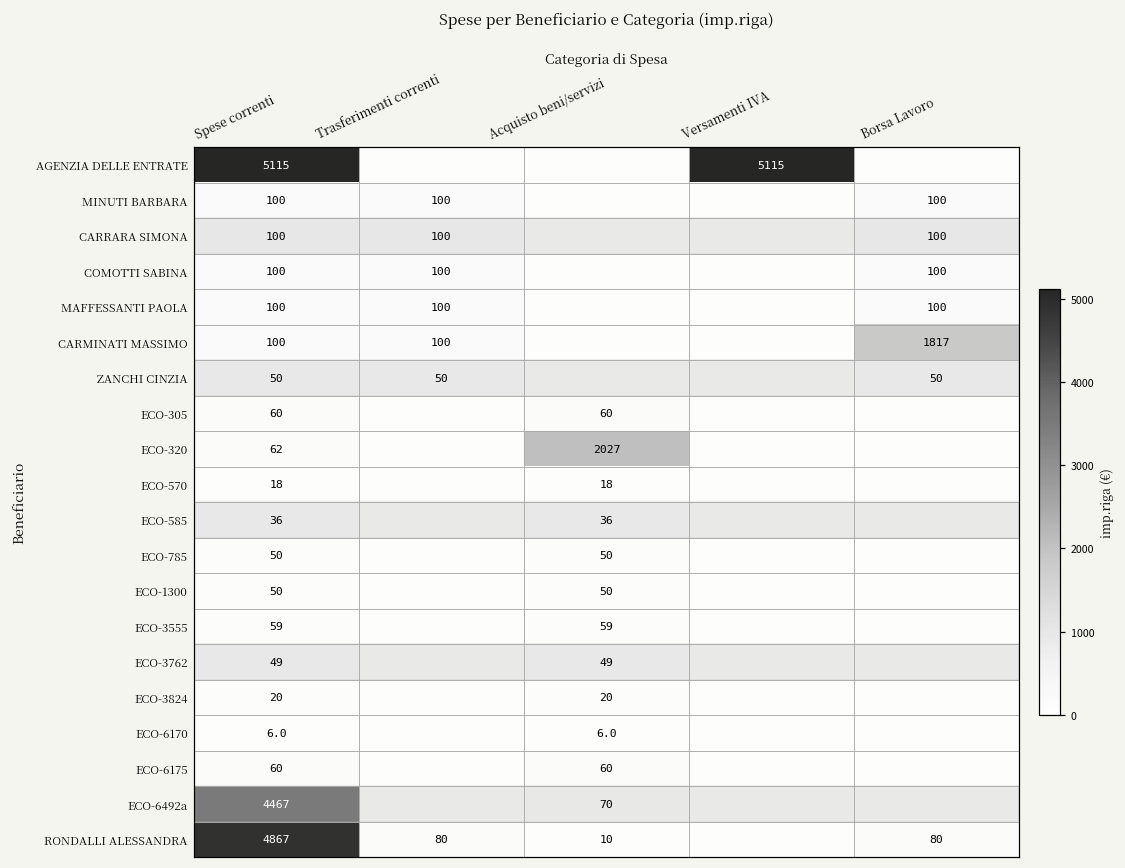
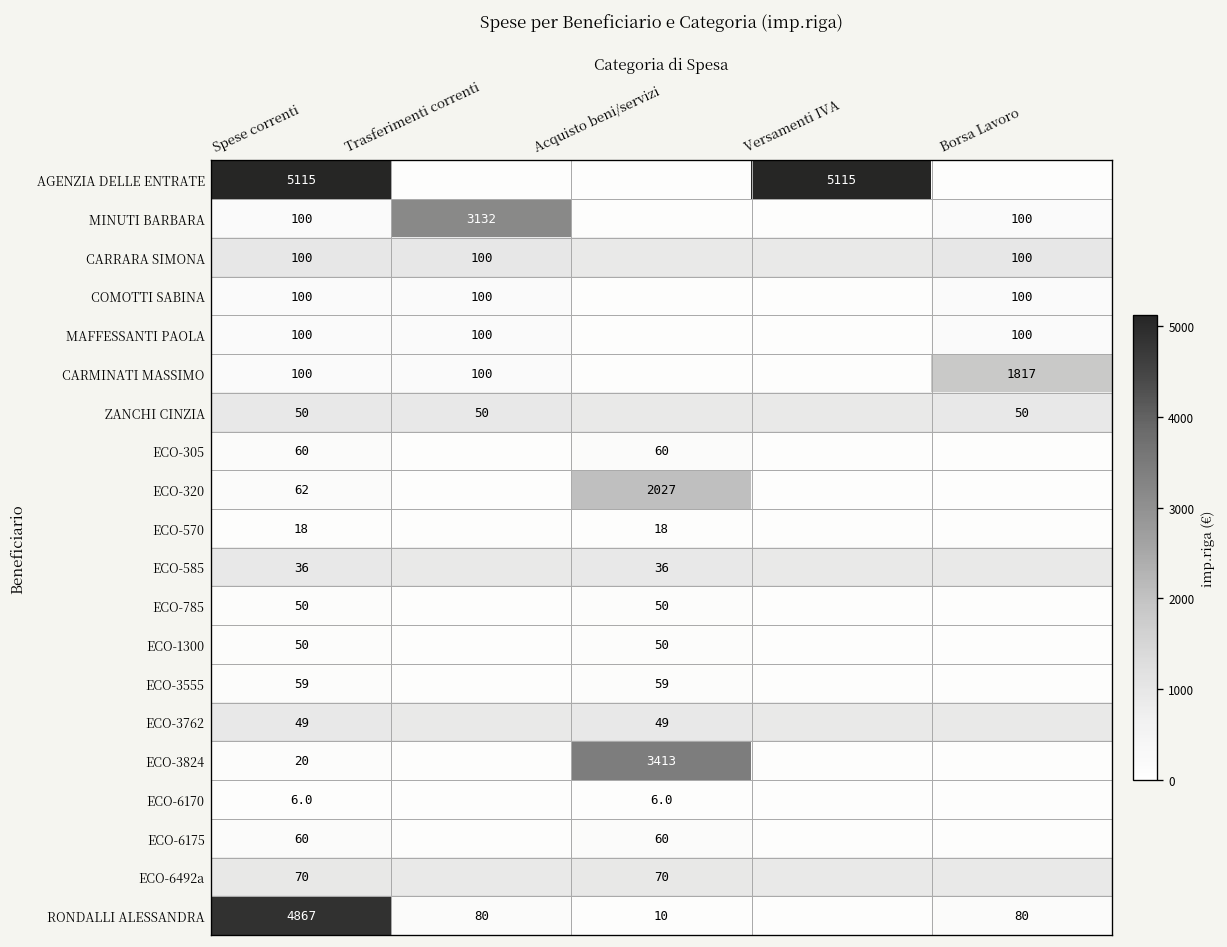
  {
    "AGENZIA DELLE ENTRATE": {
      "Spese correnti": 5115,
      "Versamenti IVA": 5115
    },
    "MINUTI BARBARA": {
      "Spese correnti": 100,
-     "Trasferimenti correnti": 100,
+     "Trasferimenti correnti": 3132,
      "Borsa Lavoro": 100
    },
    "CARRARA SIMONA": {
      "Spese correnti": 100,
      "Trasferimenti correnti": 100,
      "Borsa Lavoro": 100
    },
    "COMOTTI SABINA": {
      "Spese correnti": 100,
      "Trasferimenti correnti": 100,
      "Borsa Lavoro": 100
    },
    "MAFFESSANTI PAOLA": {
      "Spese correnti": 100,
      "Trasferimenti correnti": 100,
      "Borsa Lavoro": 100
    },
    "CARMINATI MASSIMO": {
      "Spese correnti": 100,
      "Trasferimenti correnti": 100,
      "Borsa Lavoro": 1817
    },
    "ZANCHI CINZIA": {
      "Spese correnti": 50,
      "Trasferimenti correnti": 50,
      "Borsa Lavoro": 50
    },
    "ECO-305": {
      "Spese correnti": 60,
      "Acquisto beni/servizi": 60
    },
    "ECO-320": {
      "Spese correnti": 62,
      "Acquisto beni/servizi": 2027
    },
    "ECO-570": {
      "Spese correnti": 18,
      "Acquisto beni/servizi": 18
    },
    "ECO-585": {
      "Spese correnti": 36,
      "Acquisto beni/servizi": 36
    },
    "ECO-785": {
      "Spese correnti": 50,
      "Acquisto beni/servizi": 50
    },
    "ECO-1300": {
      "Spese correnti": 50,
      "Acquisto beni/servizi": 50
    },
    "ECO-3555": {
      "Spese correnti": 59,
      "Acquisto beni/servizi": 59
    },
    "ECO-3762": {
      "Spese correnti": 49,
      "Acquisto beni/servizi": 49
    },
    "ECO-3824": {
      "Spese correnti": 20,
-     "Acquisto beni/servizi": 20
+     "Acquisto beni/servizi": 3413
    },
    "ECO-6170": {
      "Spese correnti": 6.0,
      "Acquisto beni/servizi": 6.0
    },
    "ECO-6175": {
      "Spese correnti": 60,
      "Acquisto beni/servizi": 60
    },
    "ECO-6492a": {
-     "Spese correnti": 4467,
+     "Spese correnti": 70,
      "Acquisto beni/servizi": 70
    },
    "RONDALLI ALESSANDRA": {
      "Spese correnti": 4867,
      "Trasferimenti correnti": 80,
      "Acquisto beni/servizi": 10,
      "Borsa Lavoro": 80
    }
  }
